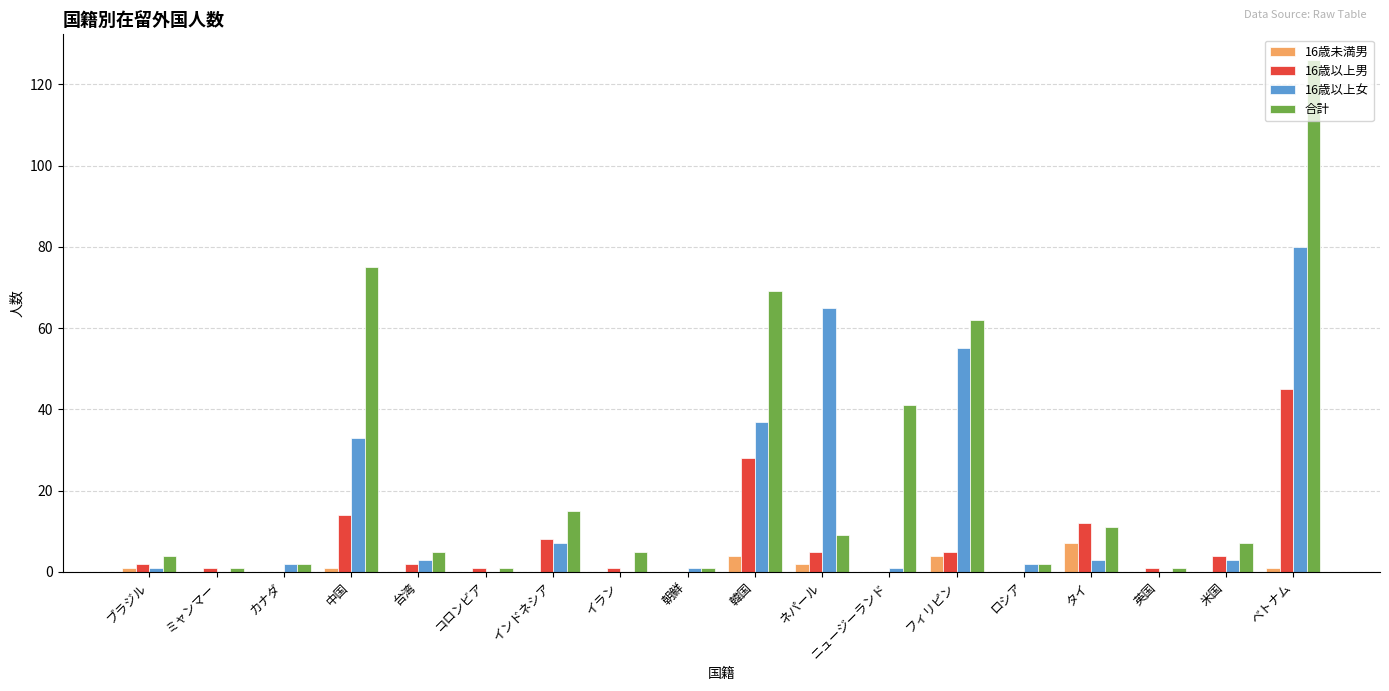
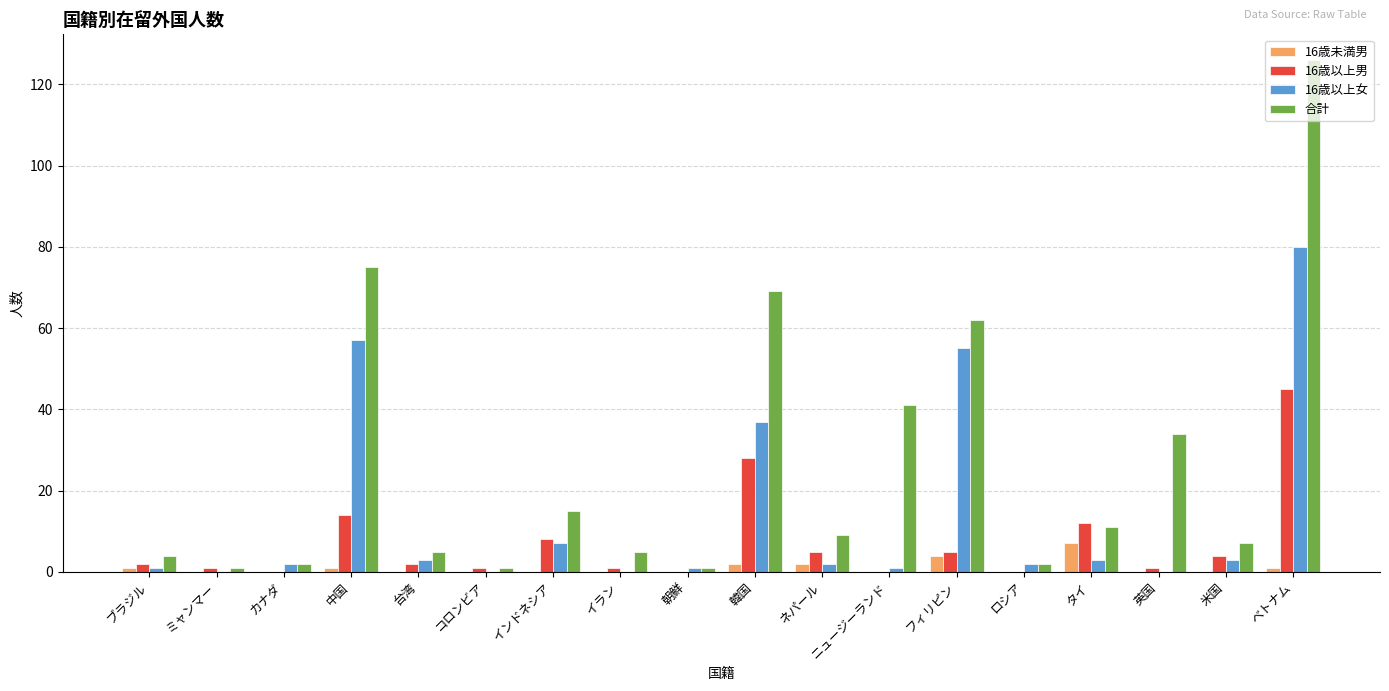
  {
    "16歳未満男": {
      "ブラジル": 1,
      "ミャンマー": 0,
      "カナダ": 0,
      "中国": 1,
      "台湾": 0,
      "コロンビア": 0,
      "インドネシア": 0,
      "イラン": 0,
      "朝鮮": 0,
-     "韓国": 4,
+     "韓国": 2,
      "ネパール": 2,
      "ニュージーランド": 0,
      "フィリピン": 4,
      "ロシア": 0,
      "タイ": 7,
      "英国": 0,
      "米国": 0,
      "ベトナム": 1
    },
    "16歳以上男": {
      "ブラジル": 2,
      "ミャンマー": 1,
      "カナダ": 0,
      "中国": 14,
      "台湾": 2,
      "コロンビア": 1,
      "インドネシア": 8,
      "イラン": 1,
      "朝鮮": 0,
      "韓国": 28,
      "ネパール": 5,
      "ニュージーランド": 0,
      "フィリピン": 5,
      "ロシア": 0,
      "タイ": 12,
      "英国": 1,
      "米国": 4,
      "ベトナム": 45
    },
    "16歳以上女": {
      "ブラジル": 1,
      "ミャンマー": 0,
      "カナダ": 2,
-     "中国": 33,
+     "中国": 57,
      "台湾": 3,
      "コロンビア": 0,
      "インドネシア": 7,
      "イラン": 0,
      "朝鮮": 1,
      "韓国": 37,
-     "ネパール": 65,
+     "ネパール": 2,
      "ニュージーランド": 1,
      "フィリピン": 55,
      "ロシア": 2,
      "タイ": 3,
      "英国": 0,
      "米国": 3,
      "ベトナム": 80
    },
    "合計": {
      "ブラジル": 4,
      "ミャンマー": 1,
      "カナダ": 2,
      "中国": 75,
      "台湾": 5,
      "コロンビア": 1,
      "インドネシア": 15,
      "イラン": 5,
      "朝鮮": 1,
      "韓国": 69,
      "ネパール": 9,
      "ニュージーランド": 41,
      "フィリピン": 62,
      "ロシア": 2,
      "タイ": 11,
-     "英国": 1,
+     "英国": 34,
      "米国": 7
    }
  }
